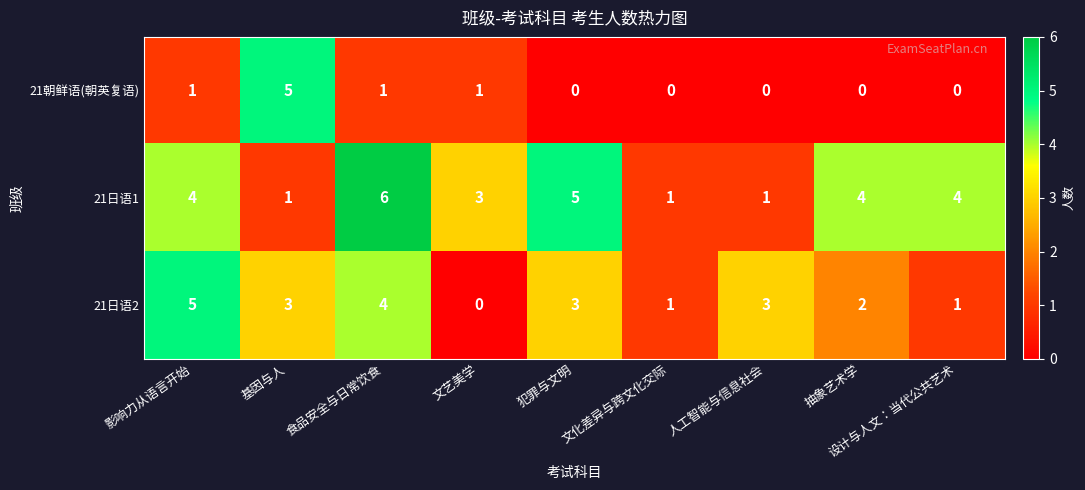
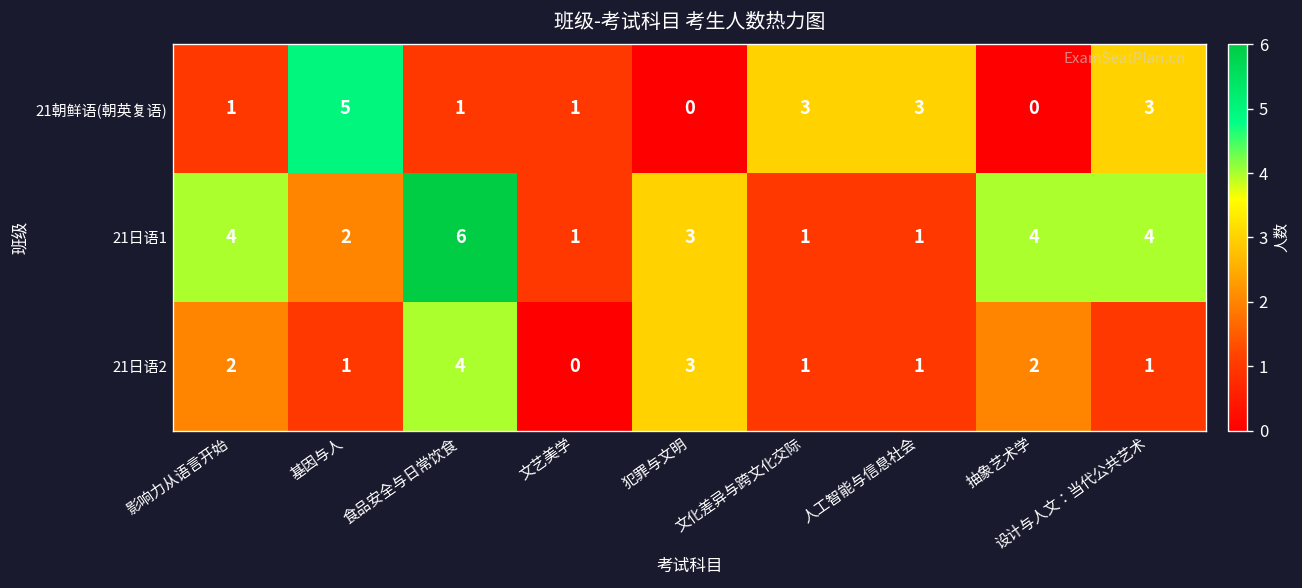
  {
    "21朝鲜语(朝英复语)": {
      "影响力从语言开始": 1,
      "基因与人": 5,
      "食品安全与日常饮食": 1,
      "文艺美学": 1,
      "犯罪与文明": 0,
-     "文化差异与跨文化交际": 0,
-     "人工智能与信息社会": 0,
+     "文化差异与跨文化交际": 3,
+     "人工智能与信息社会": 3,
      "抽象艺术学": 0,
-     "设计与人文：当代公共艺术": 0
+     "设计与人文：当代公共艺术": 3
    },
    "21日语1": {
      "影响力从语言开始": 4,
-     "基因与人": 1,
+     "基因与人": 2,
      "食品安全与日常饮食": 6,
-     "文艺美学": 3,
-     "犯罪与文明": 5,
+     "文艺美学": 1,
+     "犯罪与文明": 3,
      "文化差异与跨文化交际": 1,
      "人工智能与信息社会": 1,
      "抽象艺术学": 4,
      "设计与人文：当代公共艺术": 4
    },
    "21日语2": {
-     "影响力从语言开始": 5,
-     "基因与人": 3,
+     "影响力从语言开始": 2,
+     "基因与人": 1,
      "食品安全与日常饮食": 4,
      "文艺美学": 0,
      "犯罪与文明": 3,
      "文化差异与跨文化交际": 1,
-     "人工智能与信息社会": 3,
+     "人工智能与信息社会": 1,
      "抽象艺术学": 2,
      "设计与人文：当代公共艺术": 1
    }
  }
